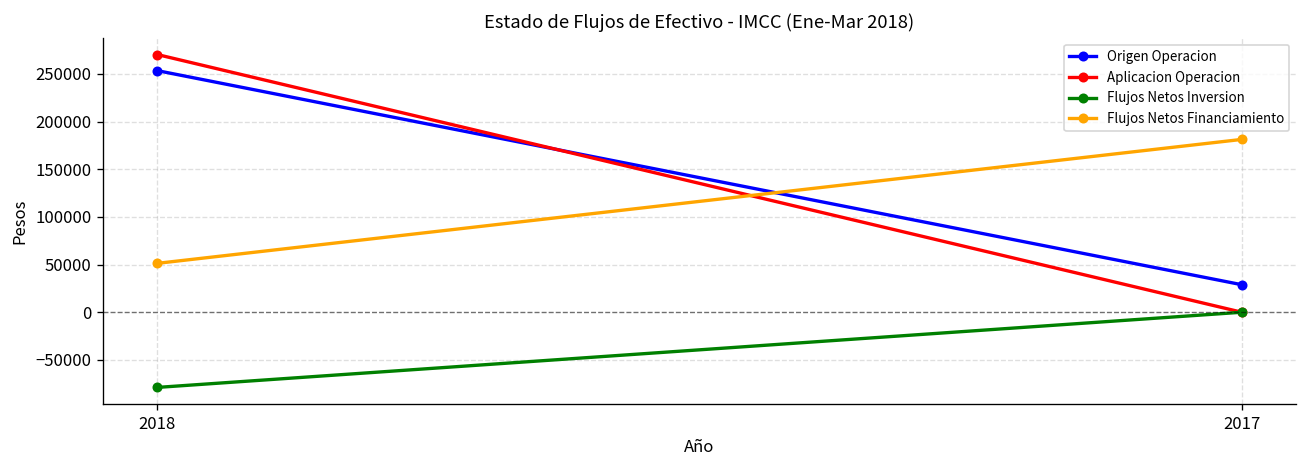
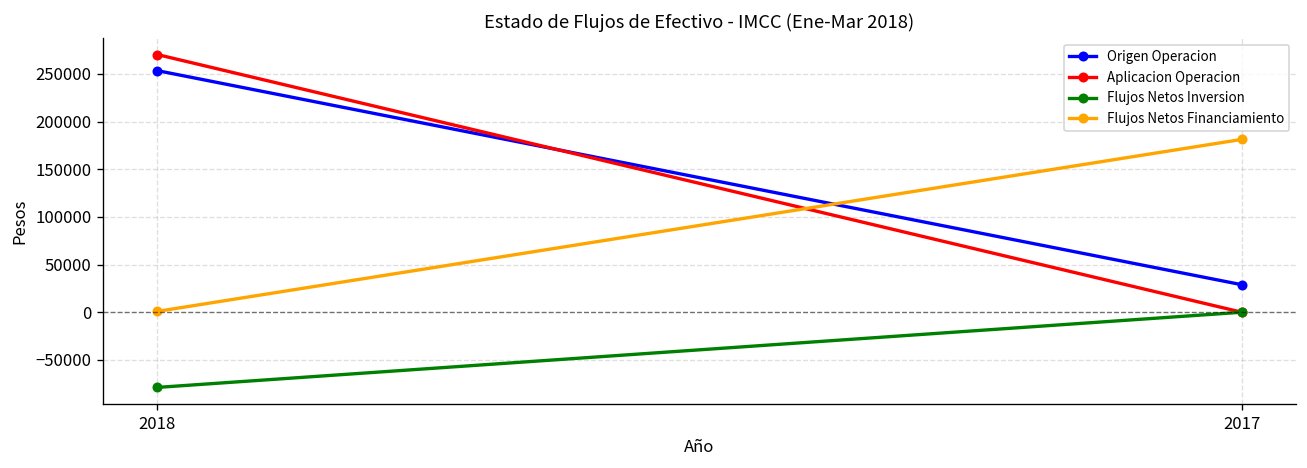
  {
    "Origen Operacion": {
      "2018": 250000,
      "2017": 30000
    },
    "Aplicacion Operacion": {
      "2018": 270000
    },
    "Flujos Netos Inversion": {
      "2018": -80000
    },
    "Flujos Netos Financiamiento": {
-     "2018": 50000,
+     "2018": 0,
      "2017": 180000
    }
  }
